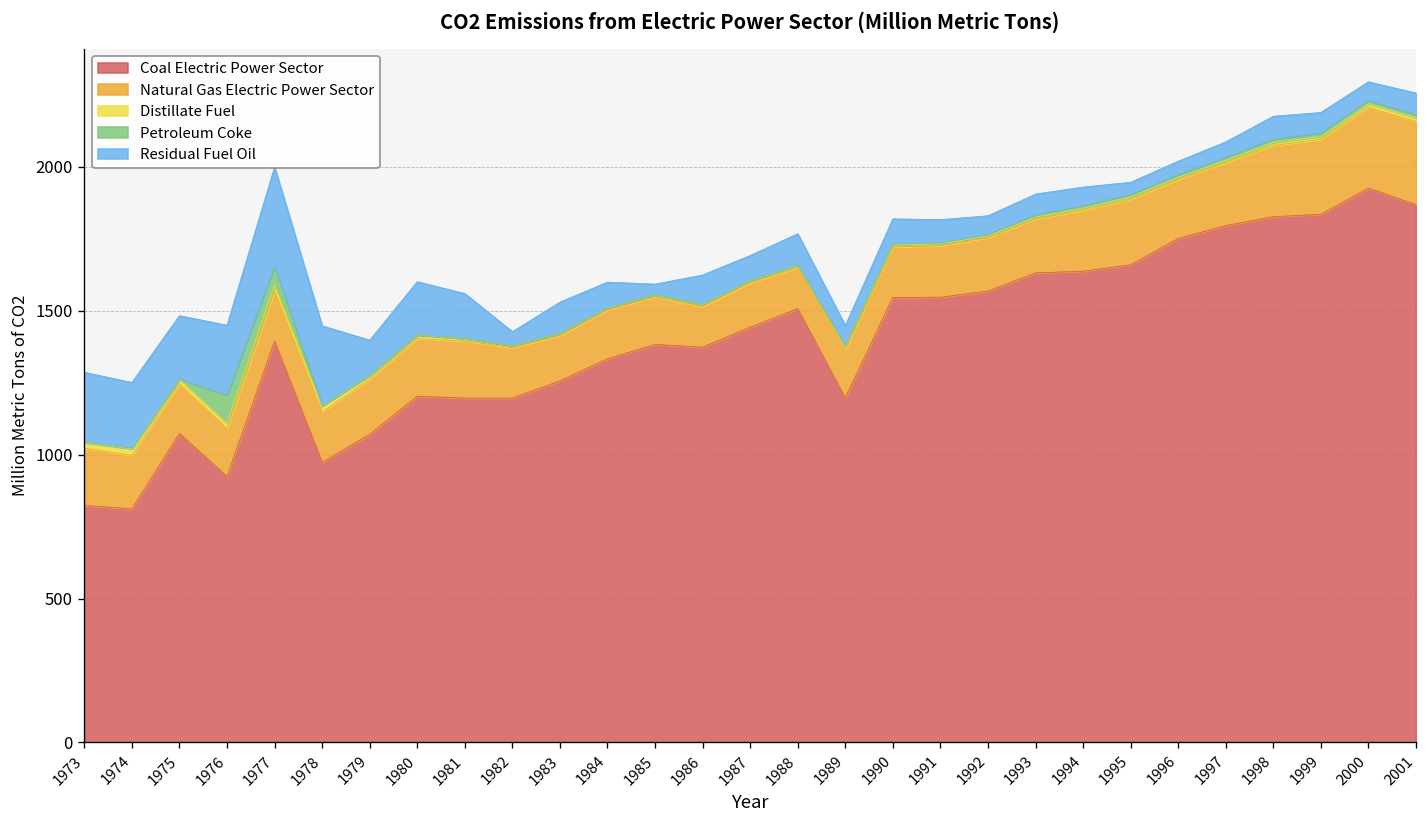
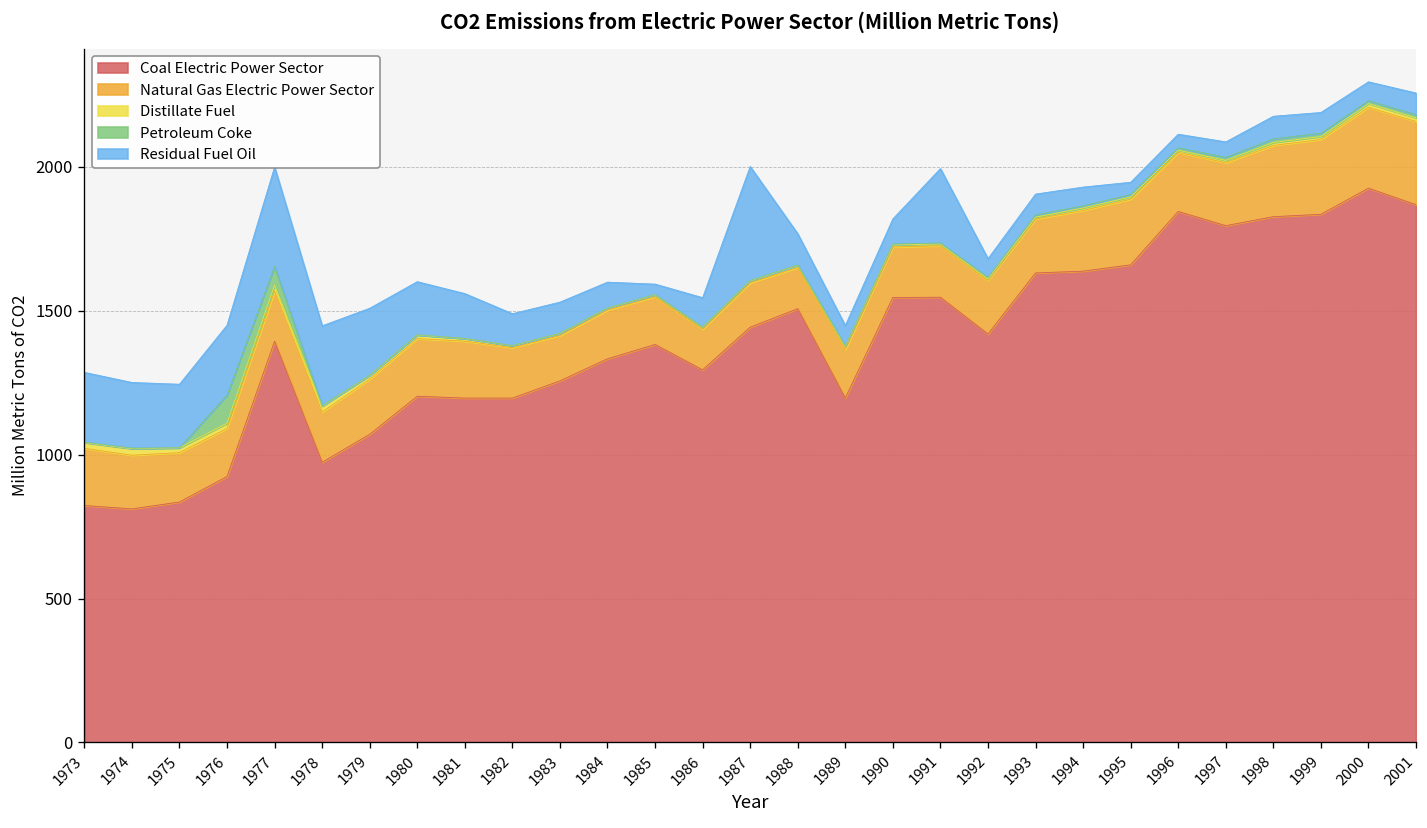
  {
    "Coal Electric Power Sector": {
      "1973": 820,
      "1974": 810,
-     "1975": 1070,
+     "1975": 840,
      "1976": 920,
      "1977": 1390,
      "1978": 970,
      "1979": 1070,
      "1980": 1200,
      "1981": 1200,
      "1982": 1200,
      "1983": 1260,
      "1984": 1330,
      "1985": 1380,
-     "1986": 1370,
+     "1986": 1290,
      "1987": 1440,
      "1988": 1510,
      "1989": 1200,
      "1990": 1550,
      "1991": 1550,
-     "1992": 1570,
+     "1992": 1420,
      "1993": 1630,
      "1994": 1640,
      "1995": 1660,
-     "1996": 1750,
+     "1996": 1850,
      "1997": 1800,
      "1998": 1830,
      "1999": 1840,
      "2000": 1930,
      "2001": 1870
    },
    "Petroleum Coke": {
      "1976": 100,
      "1977": 70,
      "1998": 10,
      "1999": 10,
      "2001": 10
    },
    "Residual Fuel Oil": {
      "1973": 240,
      "1974": 230,
      "1975": 220,
      "1976": 240,
      "1978": 280,
-     "1979": 120,
+     "1979": 230,
      "1980": 180,
      "1981": 160,
-     "1982": 50,
+     "1982": 110,
      "1983": 110,
      "1984": 90,
      "1985": 40,
      "1986": 100,
-     "1987": 90,
+     "1987": 400,
      "1988": 110,
      "1989": 70,
      "1990": 90,
-     "1991": 80,
+     "1991": 260,
      "1992": 70,
      "1993": 70,
      "1994": 70,
      "1995": 40,
      "1996": 50,
      "1997": 50,
      "1998": 80,
      "1999": 70,
      "2000": 70,
      "2001": 80
    }
  }
